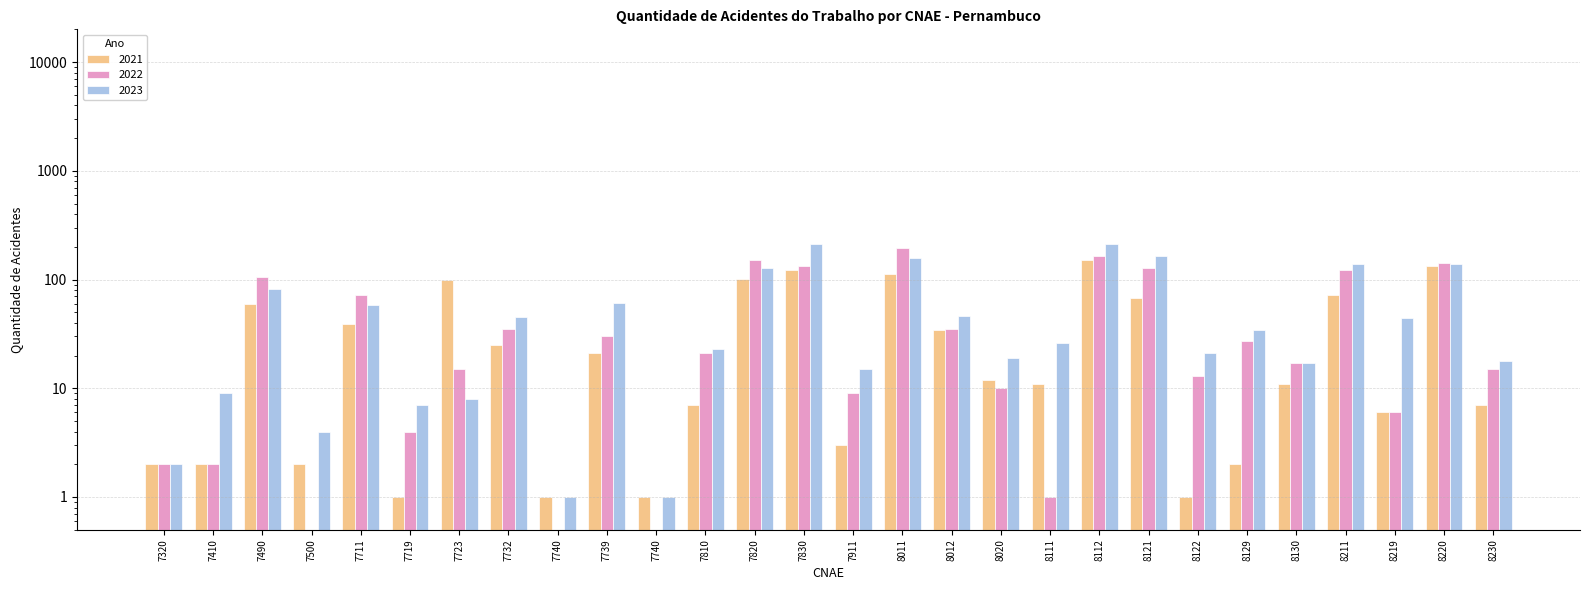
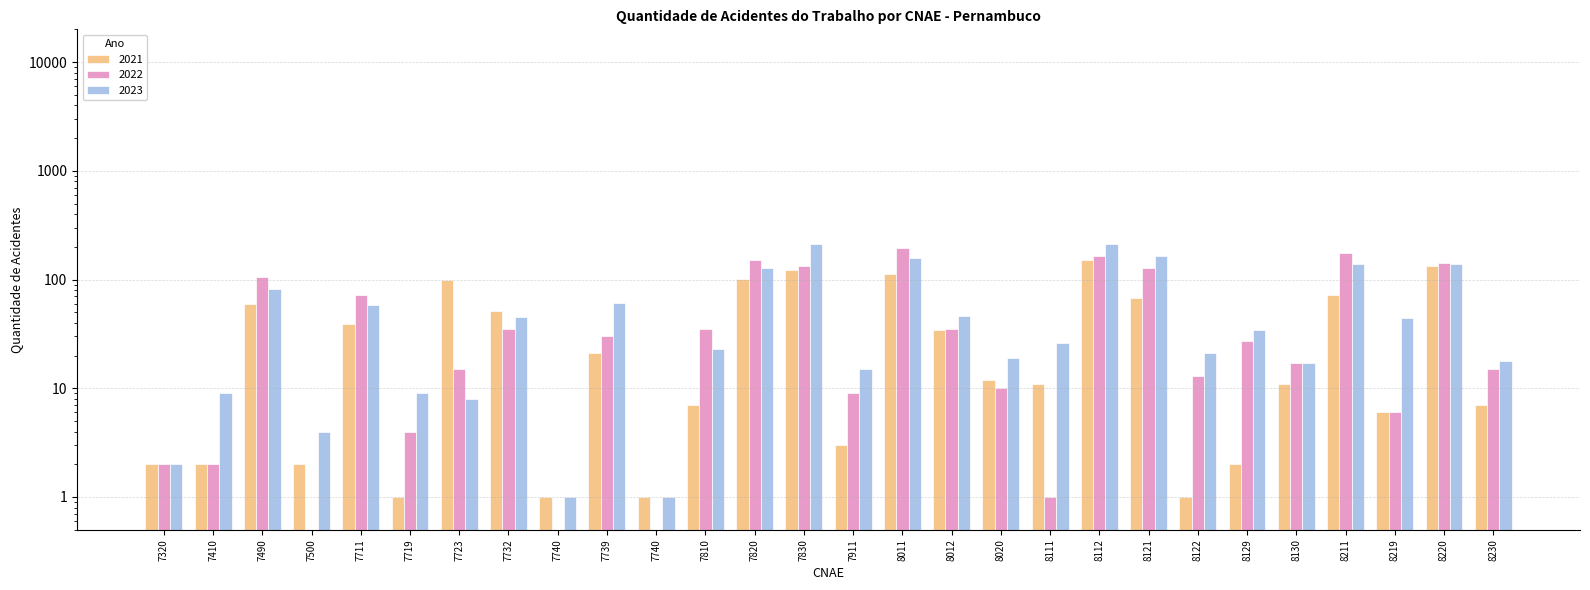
  {
    "2021": {
      "7320": 2,
      "7410": 2,
      "7490": 60,
      "7500": 2,
      "7711": 39,
      "7719": 1,
      "7723": 100,
-     "7732": 25,
+     "7732": 50,
      "7739": 21,
      "7810": 7,
      "7820": 100,
      "7830": 120,
      "7911": 3,
      "8011": 110,
      "8012": 34,
      "8020": 12,
      "8111": 11,
      "8112": 150,
      "8121": 70,
      "8122": 1,
      "8129": 2,
      "8130": 11,
      "8211": 70,
      "8219": 6,
      "8220": 130,
      "8230": 7
    },
    "2022": {
      "7320": 2,
      "7410": 2,
      "7490": 110,
      "7500": 0.5,
      "7711": 70,
      "7719": 4,
      "7723": 15,
      "7732": 35,
      "7739": 30,
-     "7810": 21,
+     "7810": 35,
      "7820": 150,
      "7830": 130,
      "7911": 9,
      "8011": 200,
      "8012": 35,
      "8020": 10,
      "8111": 1,
      "8112": 160,
      "8121": 130,
      "8122": 13,
      "8129": 27,
      "8130": 17,
-     "8211": 120,
+     "8211": 170,
      "8219": 6,
      "8220": 140,
      "8230": 15
    },
    "2023": {
      "7320": 2,
      "7410": 9,
      "7490": 80,
      "7500": 4,
      "7711": 60,
-     "7719": 7,
+     "7719": 9,
      "7723": 8,
      "7732": 45,
      "7739": 60,
      "7810": 23,
      "7820": 130,
      "7830": 210,
      "7911": 15,
      "8011": 160,
      "8012": 46,
      "8020": 19,
      "8111": 26,
      "8112": 210,
      "8121": 170,
      "8122": 21,
      "8129": 34,
      "8130": 17,
      "8211": 140,
      "8219": 44,
      "8220": 140,
      "8230": 18
    }
  }
